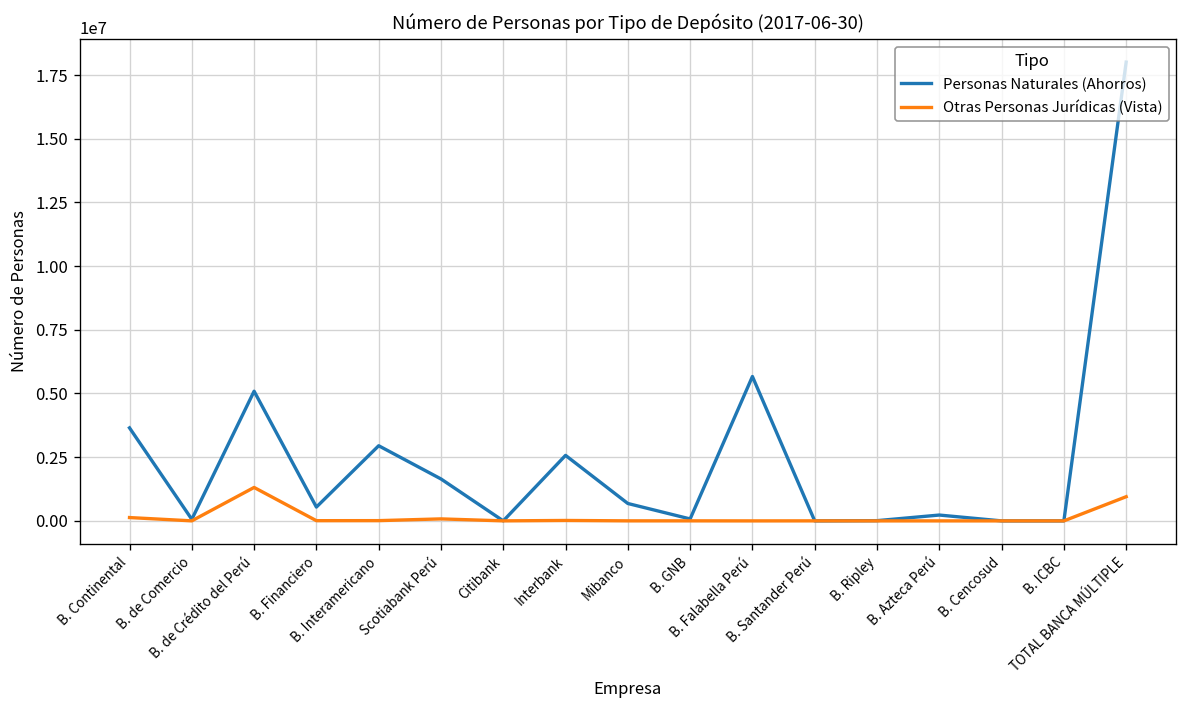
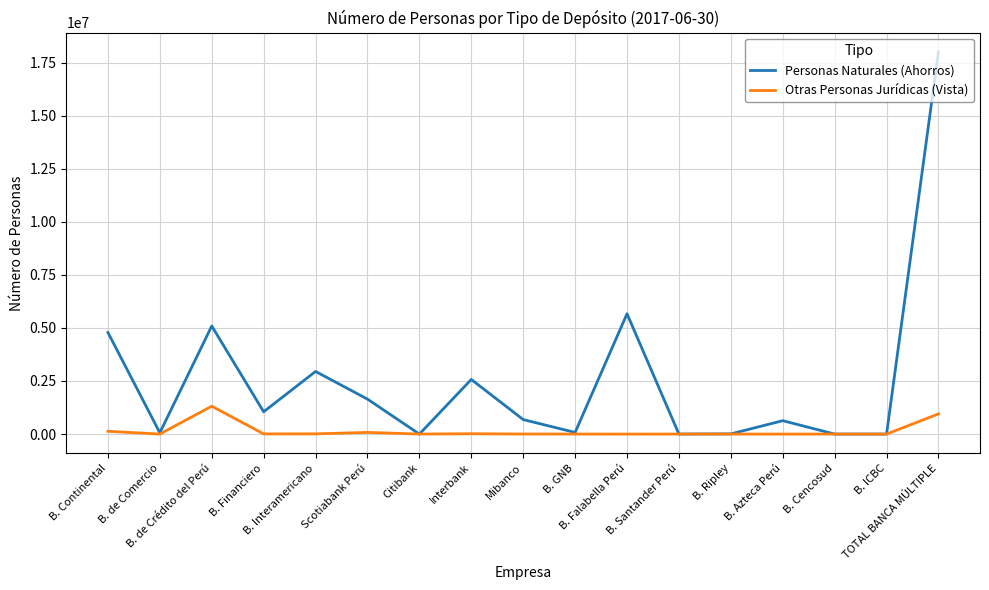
  {
    "Personas Naturales (Ahorros)": {
-     "B. Continental": 3700000,
+     "B. Continental": 4800000,
      "B. de Crédito del Perú": 5100000,
-     "B. Financiero": 500000,
+     "B. Financiero": 1000000,
      "B. Interamericano": 2900000,
      "Scotiabank Perú": 1600000,
      "Interbank": 2600000,
      "Mibanco": 700000,
      "B. Falabella Perú": 5700000,
-     "B. Azteca Perú": 200000
+     "B. Azteca Perú": 600000
    },
    "Otras Personas Jurídicas (Vista)": {
      "B. Continental": 100000,
      "B. de Crédito del Perú": 1300000,
      "B. Financiero": 0,
      "B. Interamericano": 0,
      "Scotiabank Perú": 100000,
      "Interbank": 0,
      "Mibanco": 0,
      "B. Falabella Perú": 0,
      "B. Azteca Perú": 0,
      "TOTAL BANCA MÚLTIPLE": 900000
    }
  }
